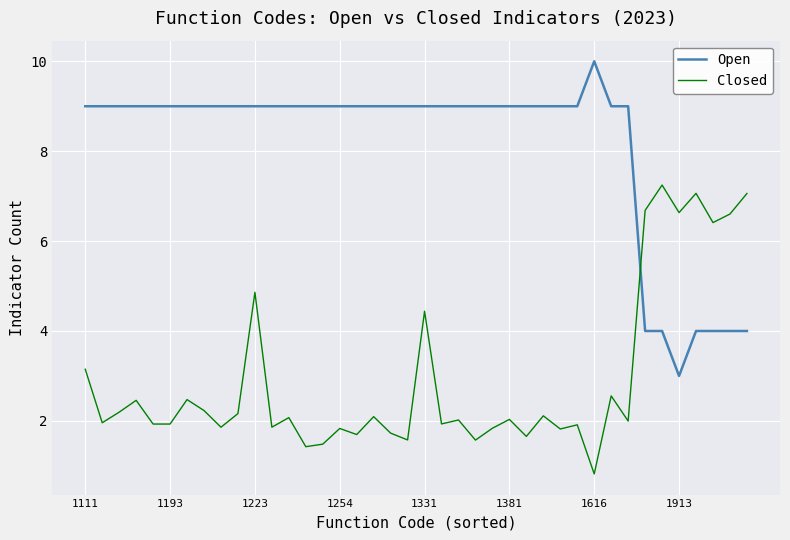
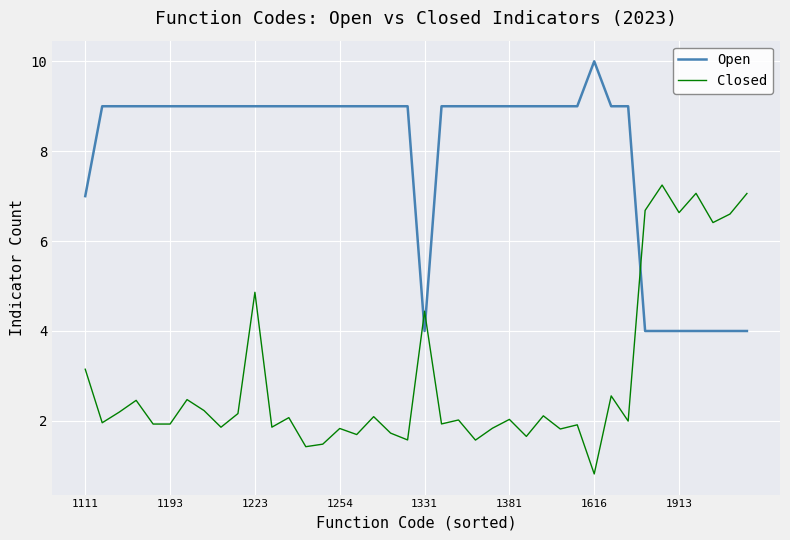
  {
    "Open": {
-     "1111": 9,
+     "1111": 7,
      "1193": 9,
      "1223": 9,
      "1254": 9,
-     "1331": 9,
+     "1331": 4,
      "1381": 9,
      "1616": 10,
-     "1913": 3
+     "1913": 4
    },
    "Closed": {
      "1111": 3.1,
      "1193": 1.9,
      "1223": 4.9,
      "1254": 1.8,
      "1331": 4.4,
      "1381": 2,
      "1616": 0.8,
      "1913": 6.6
    }
  }
